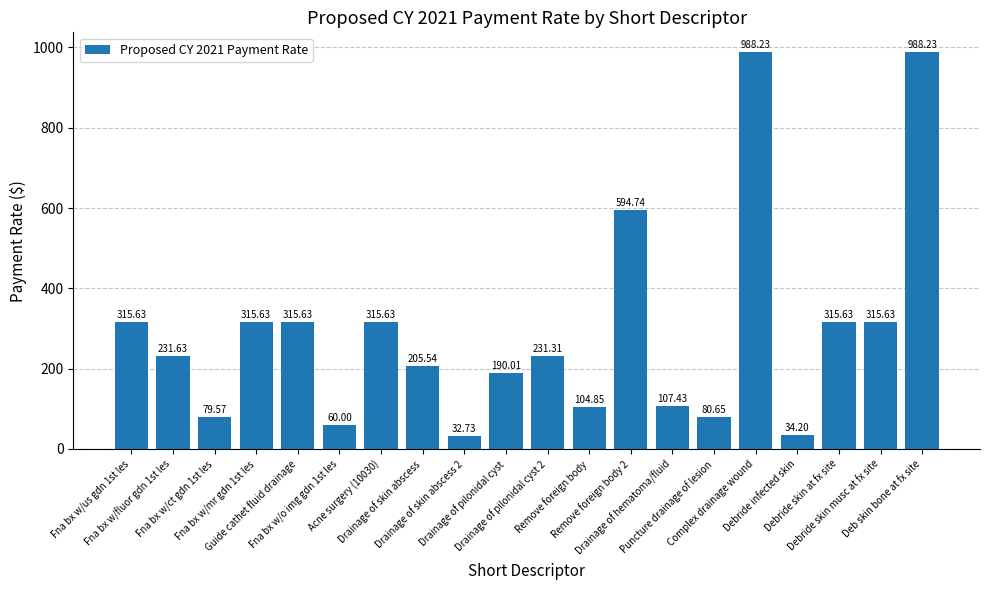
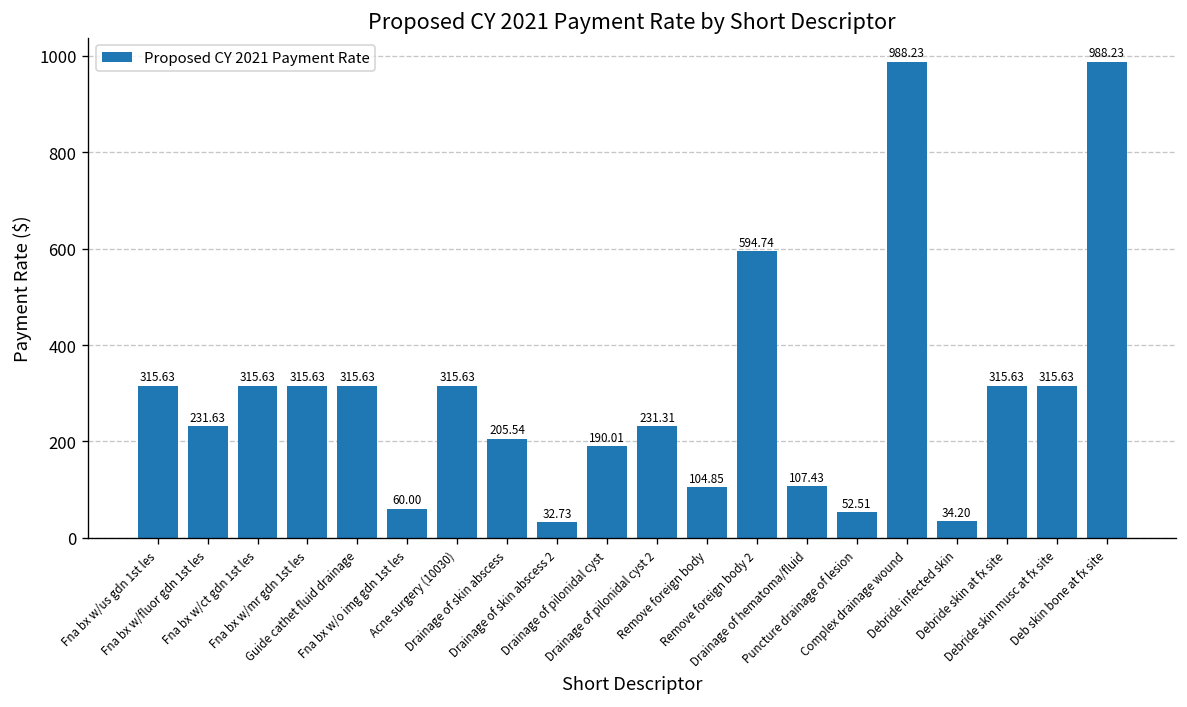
  {
    "Fna bx w/us gdn 1st les": 315.63,
    "Fna bx w/fluor gdn 1st les": 231.63,
-   "Fna bx w/ct gdn 1st les": 79.57,
+   "Fna bx w/ct gdn 1st les": 315.63,
    "Fna bx w/mr gdn 1st les": 315.63,
    "Guide cathet fluid drainage": 315.63,
    "Fna bx w/o img gdn 1st les": 60.00,
    "Acne surgery (10030)": 315.63,
    "Drainage of skin abscess": 205.54,
    "Drainage of skin abscess 2": 32.73,
    "Drainage of pilonidal cyst": 190.01,
    "Drainage of pilonidal cyst 2": 231.31,
    "Remove foreign body": 104.85,
    "Remove foreign body 2": 594.74,
    "Drainage of hematoma/fluid": 107.43,
-   "Puncture drainage of lesion": 80.65,
+   "Puncture drainage of lesion": 52.51,
    "Complex drainage wound": 988.23,
    "Debride infected skin": 34.20,
    "Debride skin at fx site": 315.63,
    "Debride skin musc at fx site": 315.63,
    "Deb skin bone at fx site": 988.23
  }
